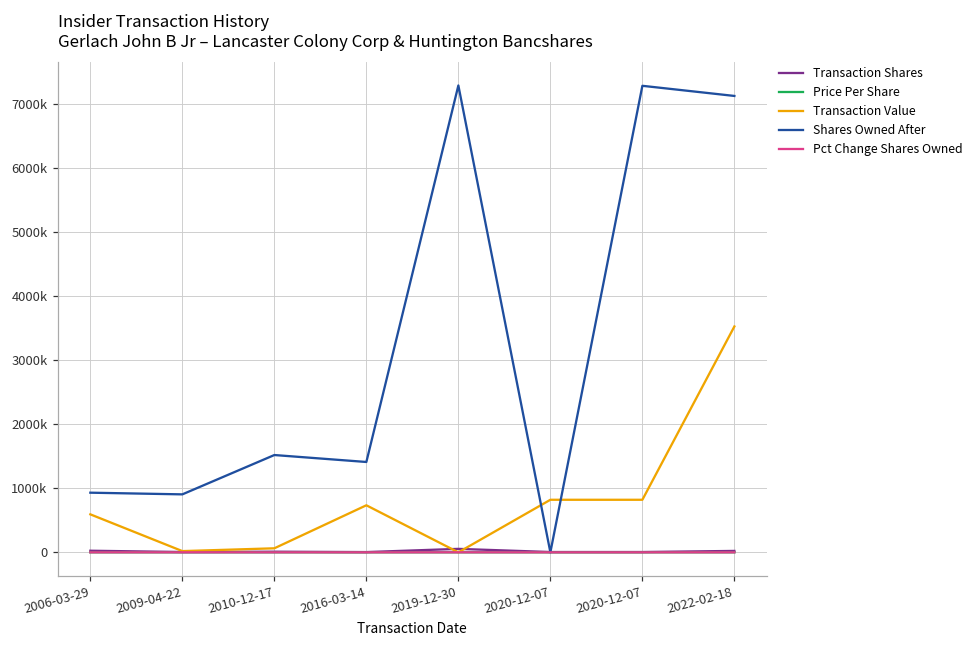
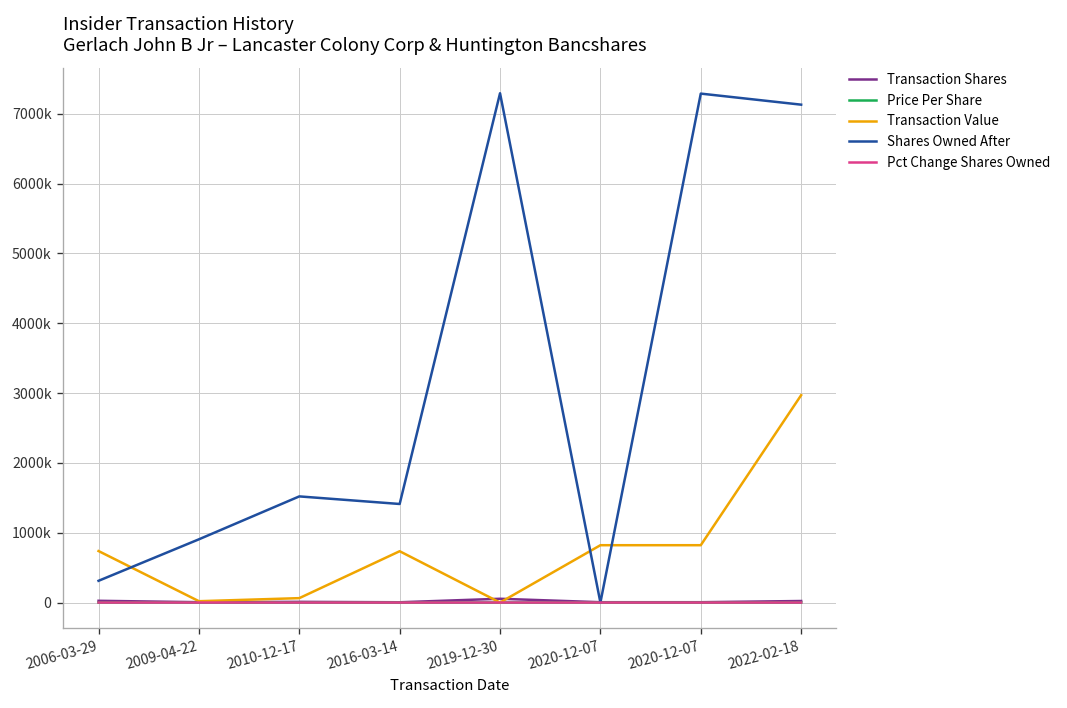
  {
    "Transaction Shares": {
      "2019-12-30": 100000
    },
    "Transaction Value": {
-     "2006-03-29": 600000,
+     "2006-03-29": 700000,
      "2010-12-17": 100000,
      "2016-03-14": 700000,
-     "2022-02-18": 3500000
+     "2022-02-18": 3000000
    },
    "Shares Owned After": {
-     "2006-03-29": 900000,
+     "2006-03-29": 300000,
      "2009-04-22": 900000,
      "2010-12-17": 1500000,
      "2016-03-14": 1400000,
      "2019-12-30": 7300000,
      "2022-02-18": 7100000
    }
  }
